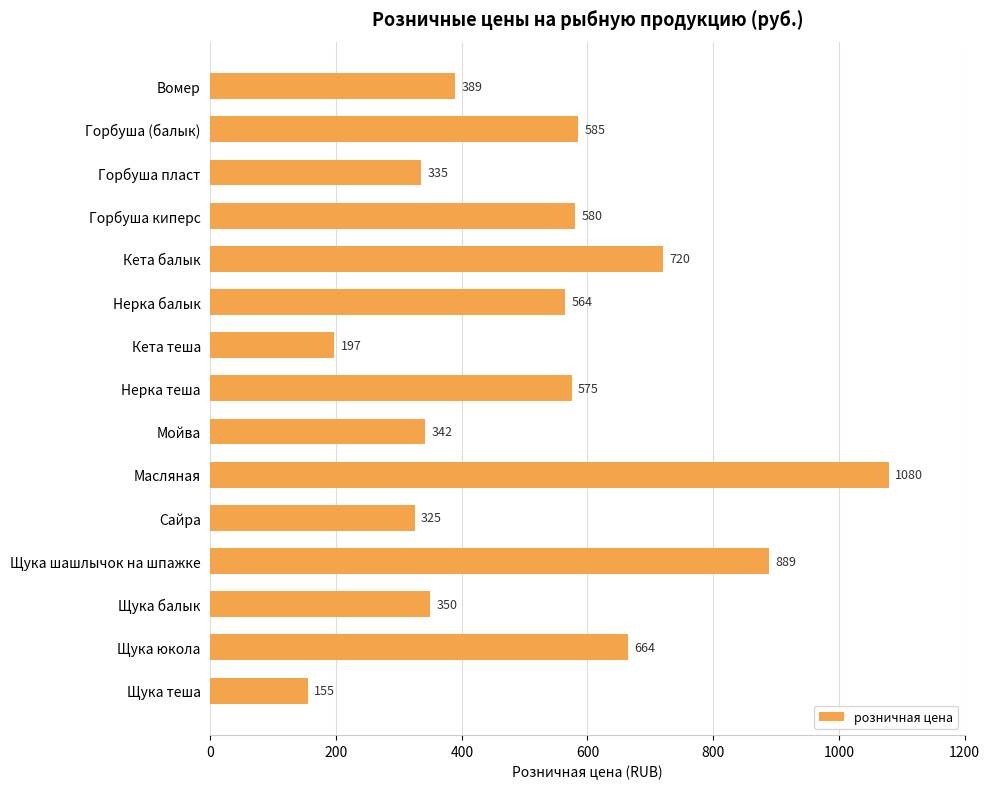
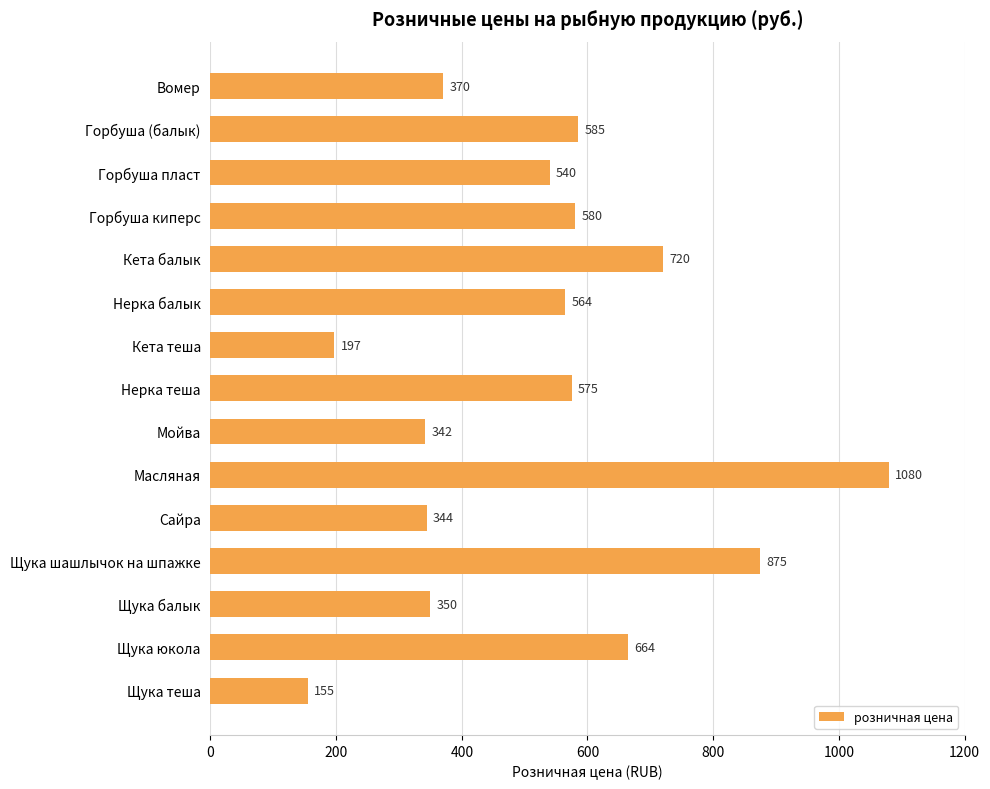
  {
-   "Вомер": 389,
+   "Вомер": 370,
    "Горбуша (балык)": 585,
-   "Горбуша пласт": 335,
+   "Горбуша пласт": 540,
    "Горбуша киперс": 580,
    "Кета балык": 720,
    "Нерка балык": 564,
    "Кета теша": 197,
    "Нерка теша": 575,
    "Мойва": 342,
    "Масляная": 1080,
-   "Сайра": 325,
-   "Щука шашлычок на шпажке": 889,
+   "Сайра": 344,
+   "Щука шашлычок на шпажке": 875,
    "Щука балык": 350,
    "Щука юкола": 664,
    "Щука теша": 155
  }
